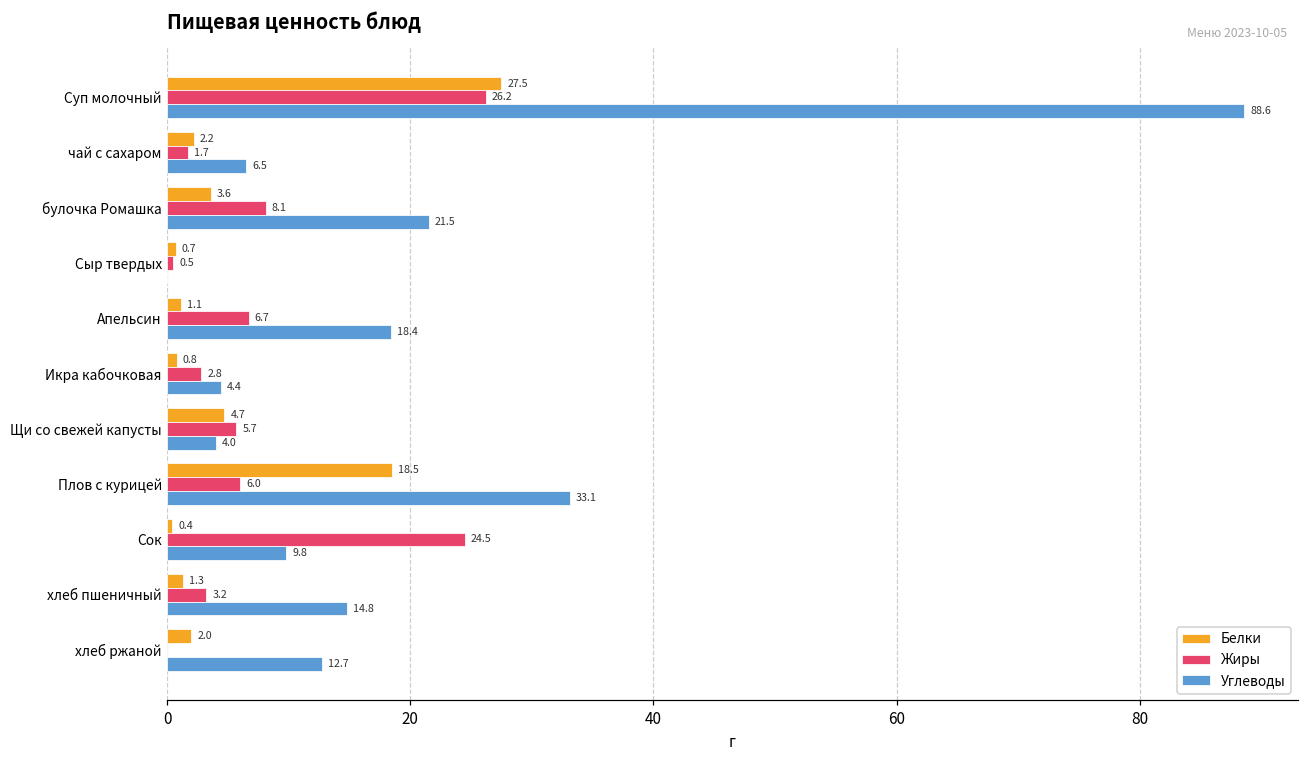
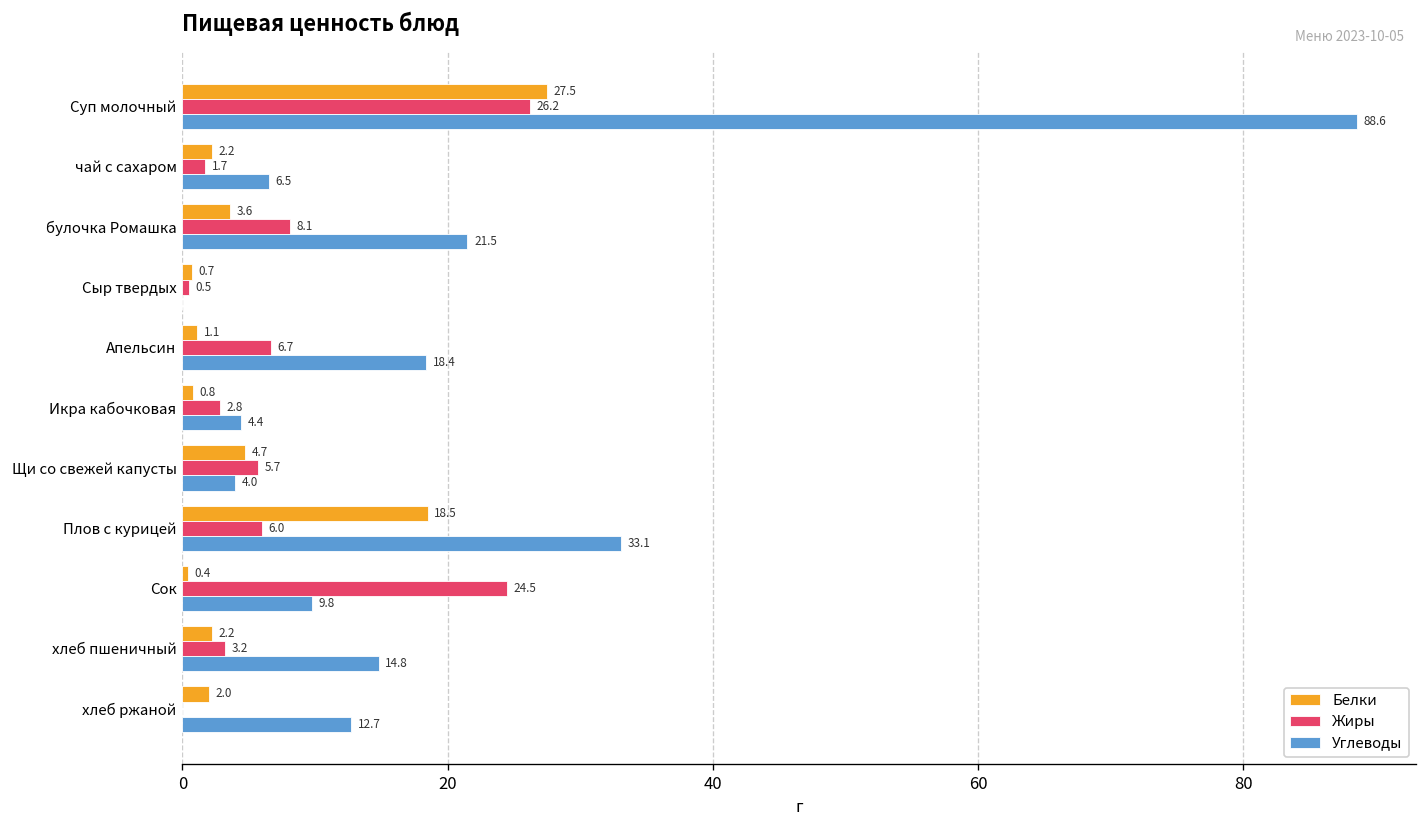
  {
    "Белки": {
      "Суп молочный": 27.5,
      "чай с сахаром": 2.2,
      "булочка Ромашка": 3.6,
      "Сыр твердых": 0.7,
      "Апельсин": 1.1,
      "Икра кабочковая": 0.8,
      "Щи со свежей капусты": 4.7,
      "Плов с курицей": 18.5,
      "Сок": 0.4,
-     "хлеб пшеничный": 1.3,
+     "хлеб пшеничный": 2.2,
      "хлеб ржаной": 2.0
    },
    "Жиры": {
      "Суп молочный": 26.2,
      "чай с сахаром": 1.7,
      "булочка Ромашка": 8.1,
      "Сыр твердых": 0.5,
      "Апельсин": 6.7,
      "Икра кабочковая": 2.8,
      "Щи со свежей капусты": 5.7,
      "Плов с курицей": 6.0,
      "Сок": 24.5,
      "хлеб пшеничный": 3.2
    },
    "Углеводы": {
      "Суп молочный": 88.6,
      "чай с сахаром": 6.5,
      "булочка Ромашка": 21.5,
      "Апельсин": 18.4,
      "Икра кабочковая": 4.4,
      "Щи со свежей капусты": 4.0,
      "Плов с курицей": 33.1,
      "Сок": 9.8,
      "хлеб пшеничный": 14.8,
      "хлеб ржаной": 12.7
    }
  }
